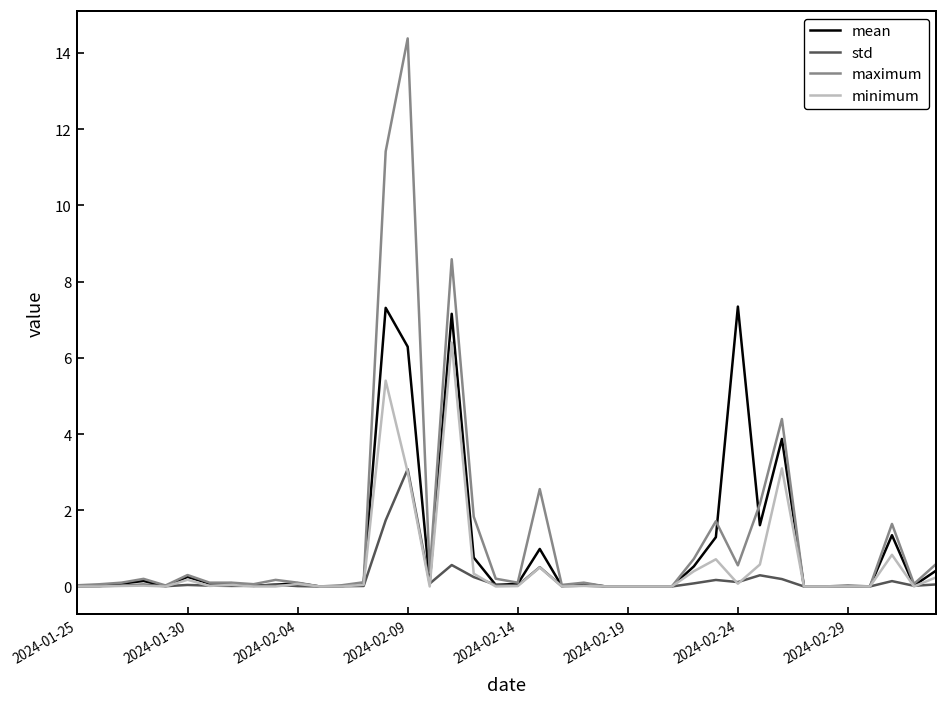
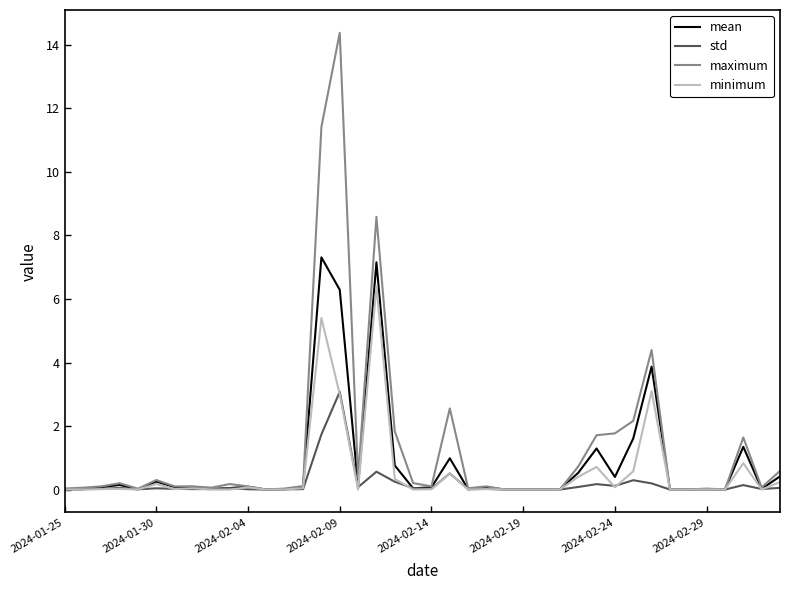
  {
    "mean": {
      "2024-02-09": 6.3,
-     "2024-02-24": 7.3
+     "2024-02-24": 0.4
    },
    "std": {
      "2024-01-30": 0.0
    },
    "maximum": {
      "2024-02-09": 14.4,
-     "2024-02-24": 0.6
+     "2024-02-24": 1.8
    }
  }
